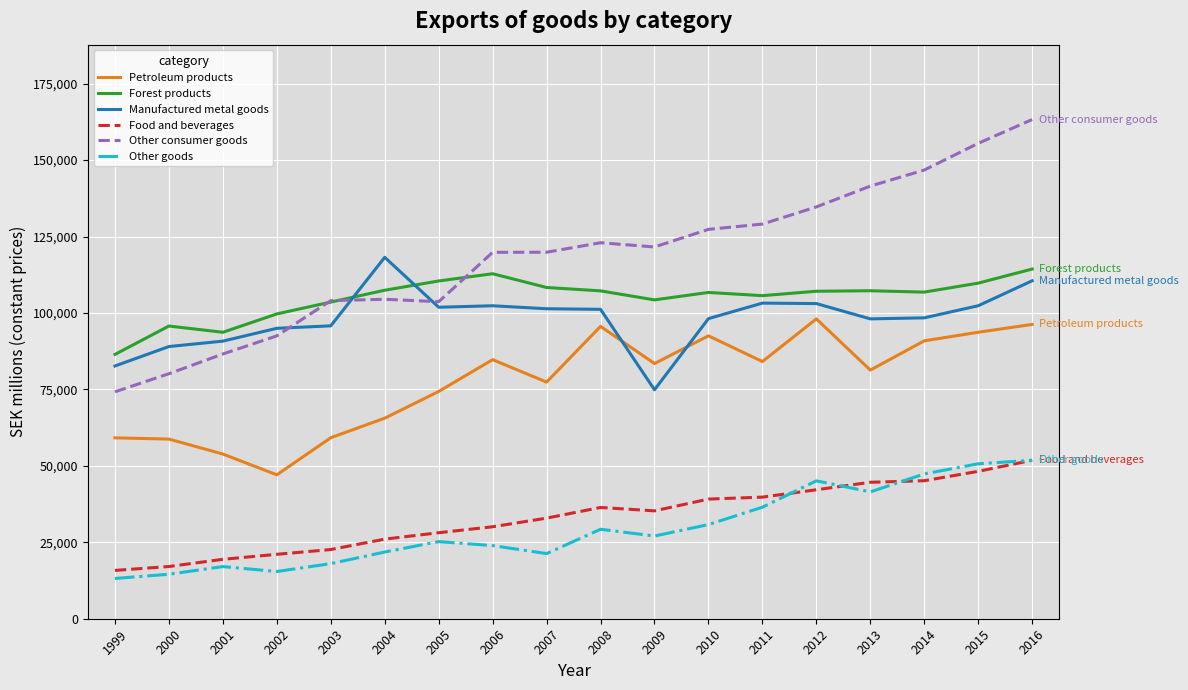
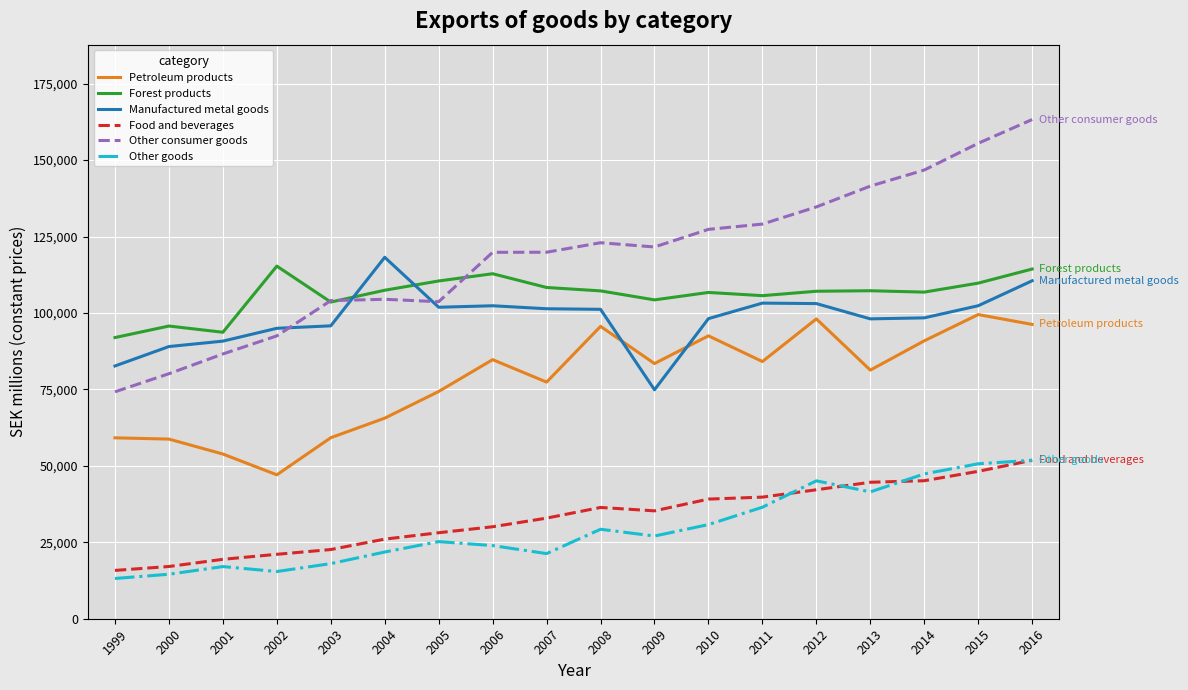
  {
    "Petroleum products": {
      "1999": "59,000",
      "2000": "59,000",
      "2001": "54,000",
      "2002": "47,000",
      "2003": "59,000",
      "2004": "66,000",
      "2005": "74,000",
      "2006": "85,000",
      "2007": "77,000",
      "2008": "96,000",
      "2009": "83,000",
      "2010": "93,000",
      "2011": "84,000",
      "2012": "98,000",
      "2013": "81,000",
      "2014": "91,000",
-     "2015": "94,000",
+     "2015": "99,000",
      "2016": "96,000"
    },
    "Forest products": {
-     "1999": "86,000",
+     "1999": "92,000",
      "2000": "96,000",
      "2001": "94,000",
-     "2002": "100,000",
+     "2002": "115,000",
      "2004": "107,000",
      "2005": "110,000",
      "2006": "113,000",
      "2007": "108,000",
      "2008": "107,000",
      "2009": "104,000",
      "2010": "107,000",
      "2011": "106,000",
      "2012": "107,000",
      "2013": "107,000",
      "2014": "107,000",
      "2015": "110,000",
      "2016": "114,000"
    },
    "Manufactured metal goods": {
      "1999": "83,000",
      "2000": "89,000",
      "2001": "91,000",
      "2002": "95,000",
      "2003": "96,000",
      "2004": "118,000",
      "2005": "102,000",
      "2006": "102,000",
      "2007": "101,000",
      "2008": "101,000",
      "2009": "75,000",
      "2010": "98,000",
      "2011": "103,000",
      "2012": "103,000",
      "2013": "98,000",
      "2014": "98,000",
      "2015": "102,000",
      "2016": "111,000"
    },
    "Food and beverages": {
      "1999": "16,000",
      "2000": "17,000",
      "2001": "19,000",
      "2002": "21,000",
      "2003": "23,000",
      "2004": "26,000",
      "2005": "28,000",
      "2006": "30,000",
      "2007": "33,000",
      "2008": "36,000",
      "2009": "35,000",
      "2010": "39,000",
      "2011": "40,000",
      "2012": "42,000",
      "2013": "45,000",
      "2014": "45,000",
      "2015": "48,000"
    },
    "Other consumer goods": {
      "1999": "74,000",
      "2000": "80,000",
      "2001": "87,000",
      "2002": "93,000",
      "2004": "104,000",
      "2005": "104,000",
      "2006": "120,000",
      "2007": "120,000",
      "2008": "123,000",
      "2009": "122,000",
      "2010": "127,000",
      "2011": "129,000",
      "2012": "135,000",
      "2013": "142,000",
      "2014": "147,000",
      "2015": "155,000",
      "2016": "163,000"
    },
    "Other goods": {
      "1999": "13,000",
      "2000": "15,000",
      "2001": "17,000",
      "2002": "15,000",
      "2003": "18,000",
      "2004": "22,000",
      "2005": "25,000",
      "2006": "24,000",
      "2007": "21,000",
      "2008": "29,000",
      "2009": "27,000",
      "2010": "31,000",
      "2011": "36,000",
      "2012": "45,000",
      "2013": "41,000",
      "2014": "47,000",
      "2015": "51,000"
    }
  }
